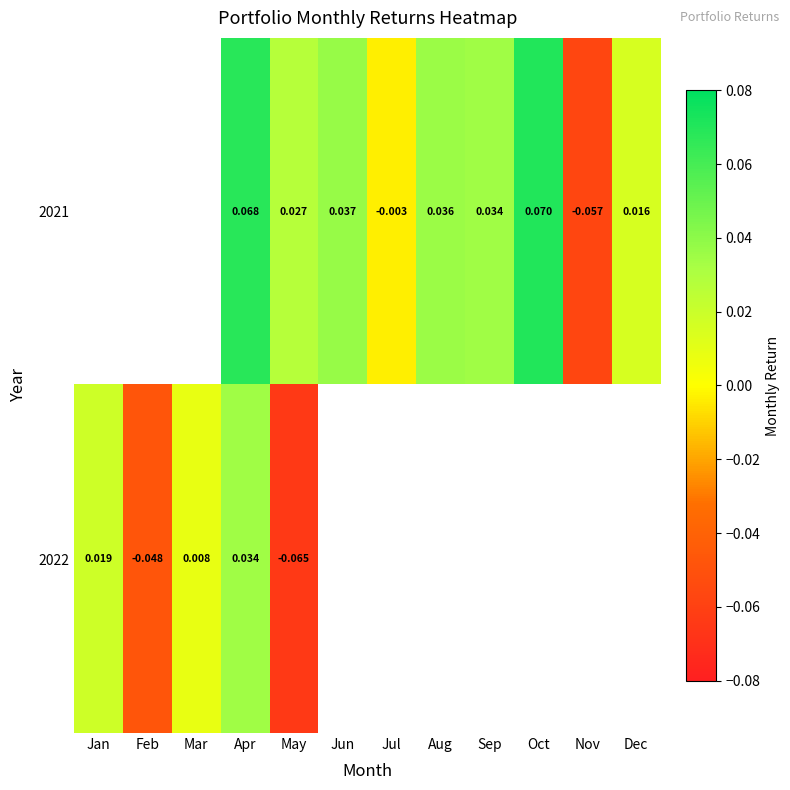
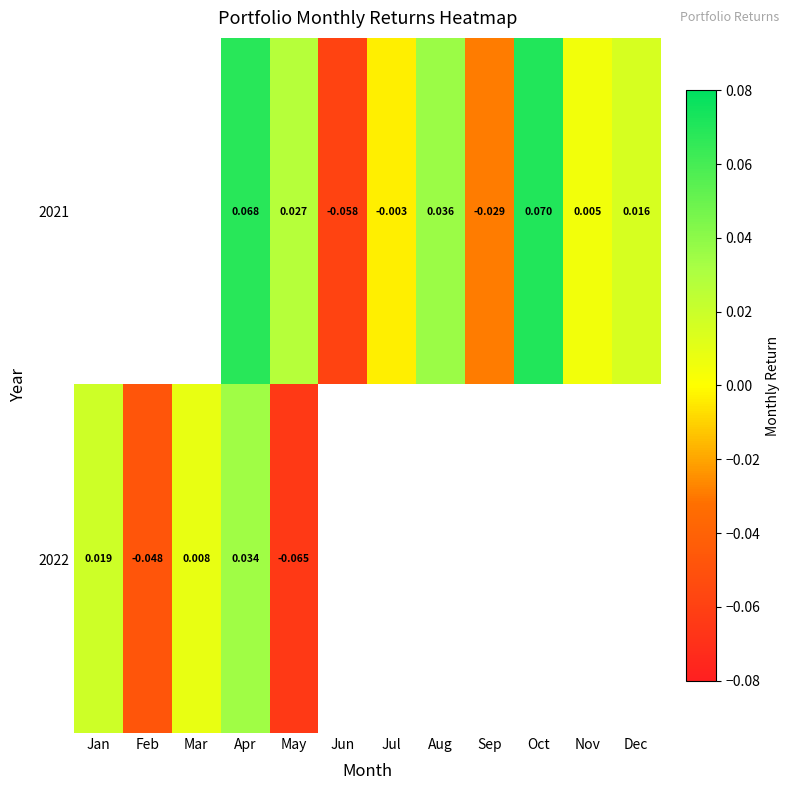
  {
    "2021": {
      "Apr": 0.068,
      "May": 0.027,
-     "Jun": 0.037,
+     "Jun": -0.058,
      "Jul": -0.003,
      "Aug": 0.036,
-     "Sep": 0.034,
+     "Sep": -0.029,
      "Oct": 0.070,
-     "Nov": -0.057,
+     "Nov": 0.005,
      "Dec": 0.016
    },
    "2022": {
      "Jan": 0.019,
      "Feb": -0.048,
      "Mar": 0.008,
      "Apr": 0.034,
      "May": -0.065
    }
  }
